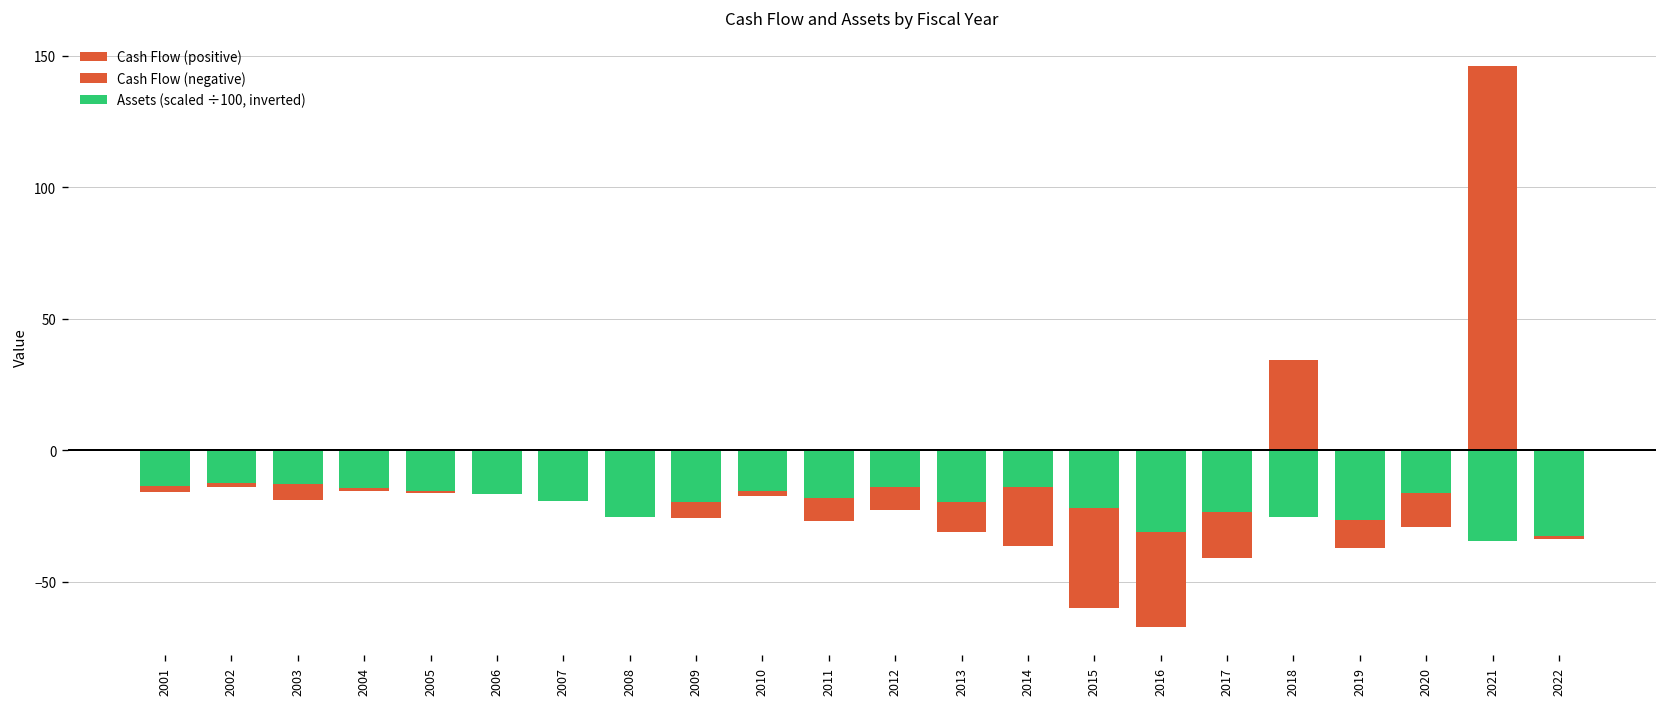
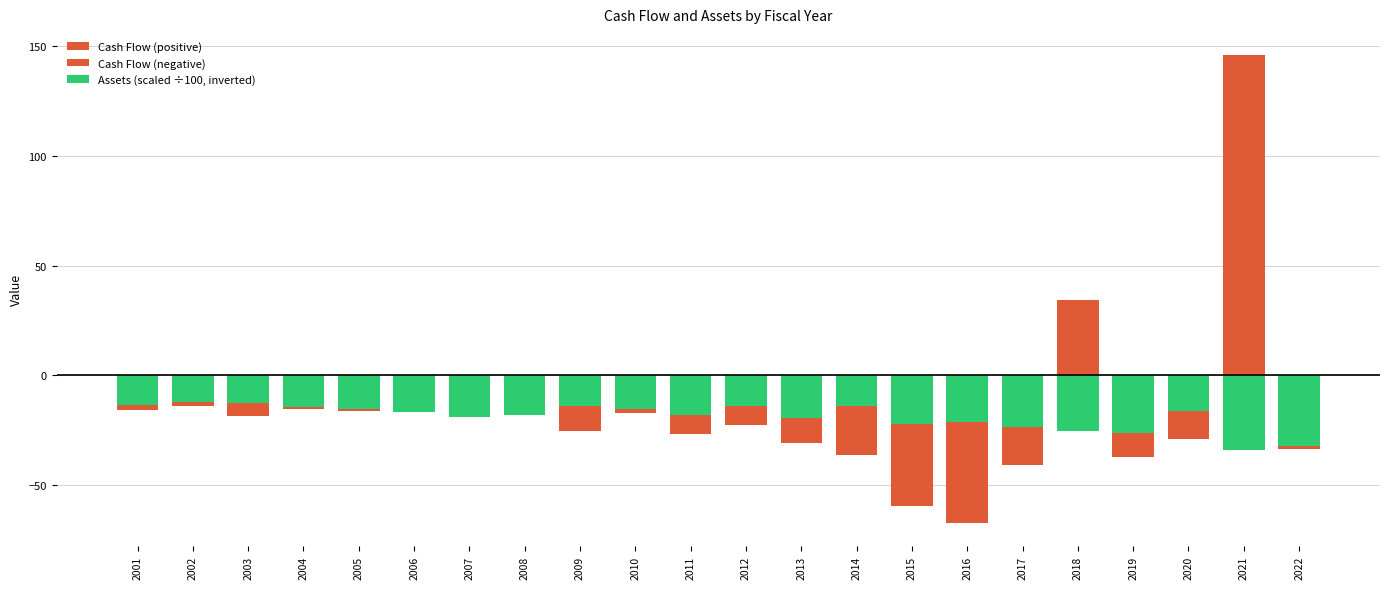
  {
    "Assets (scaled ÷100, inverted)": {
      "2006": -17,
      "2007": -19,
-     "2008": -26,
-     "2009": -20,
-     "2016": -31,
+     "2008": -18,
+     "2009": -14,
+     "2016": -22,
      "2018": -26,
      "2021": -34
    }
  }
